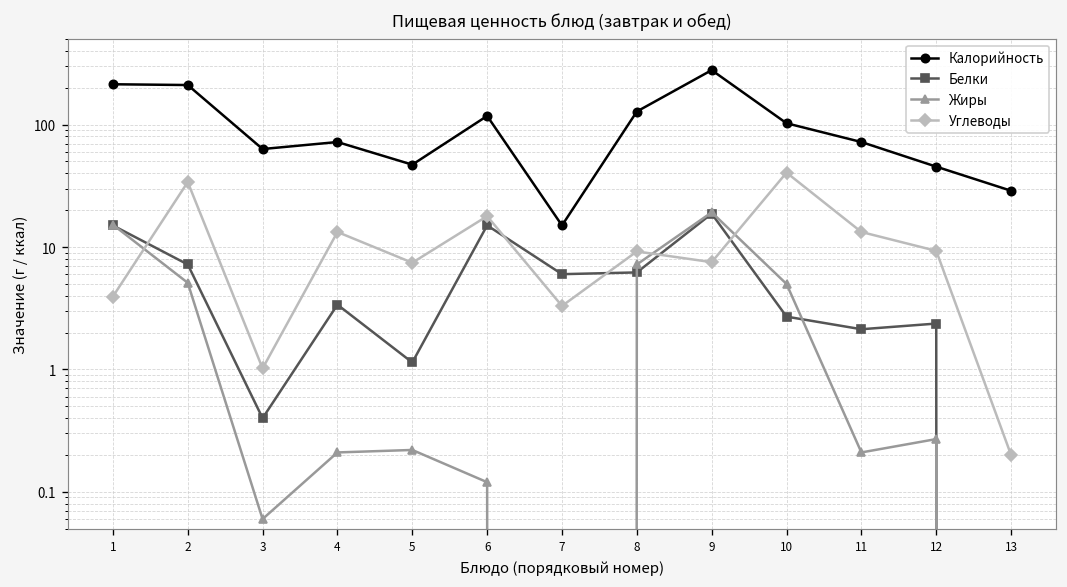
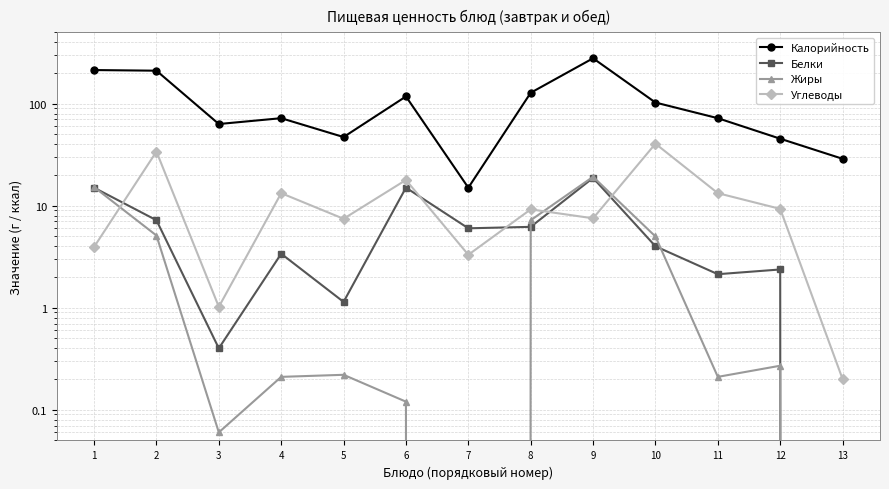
  {
    "Калорийность": {
      "1": 210,
      "2": 210,
      "3": 60,
      "4": 70,
      "5": 50,
      "6": 120,
      "7": 15,
      "8": 130,
      "9": 280,
      "10": 100,
      "11": 70,
      "12": 50,
      "13": 29
    },
    "Белки": {
      "2": 7,
      "3": 0.4,
      "4": 3.4,
      "5": 1.1,
      "6": 15,
      "7": 6,
      "8": 6,
-     "10": 2.7,
+     "10": 4.0,
      "11": 2.1,
      "12": 2.4
    }
  }
